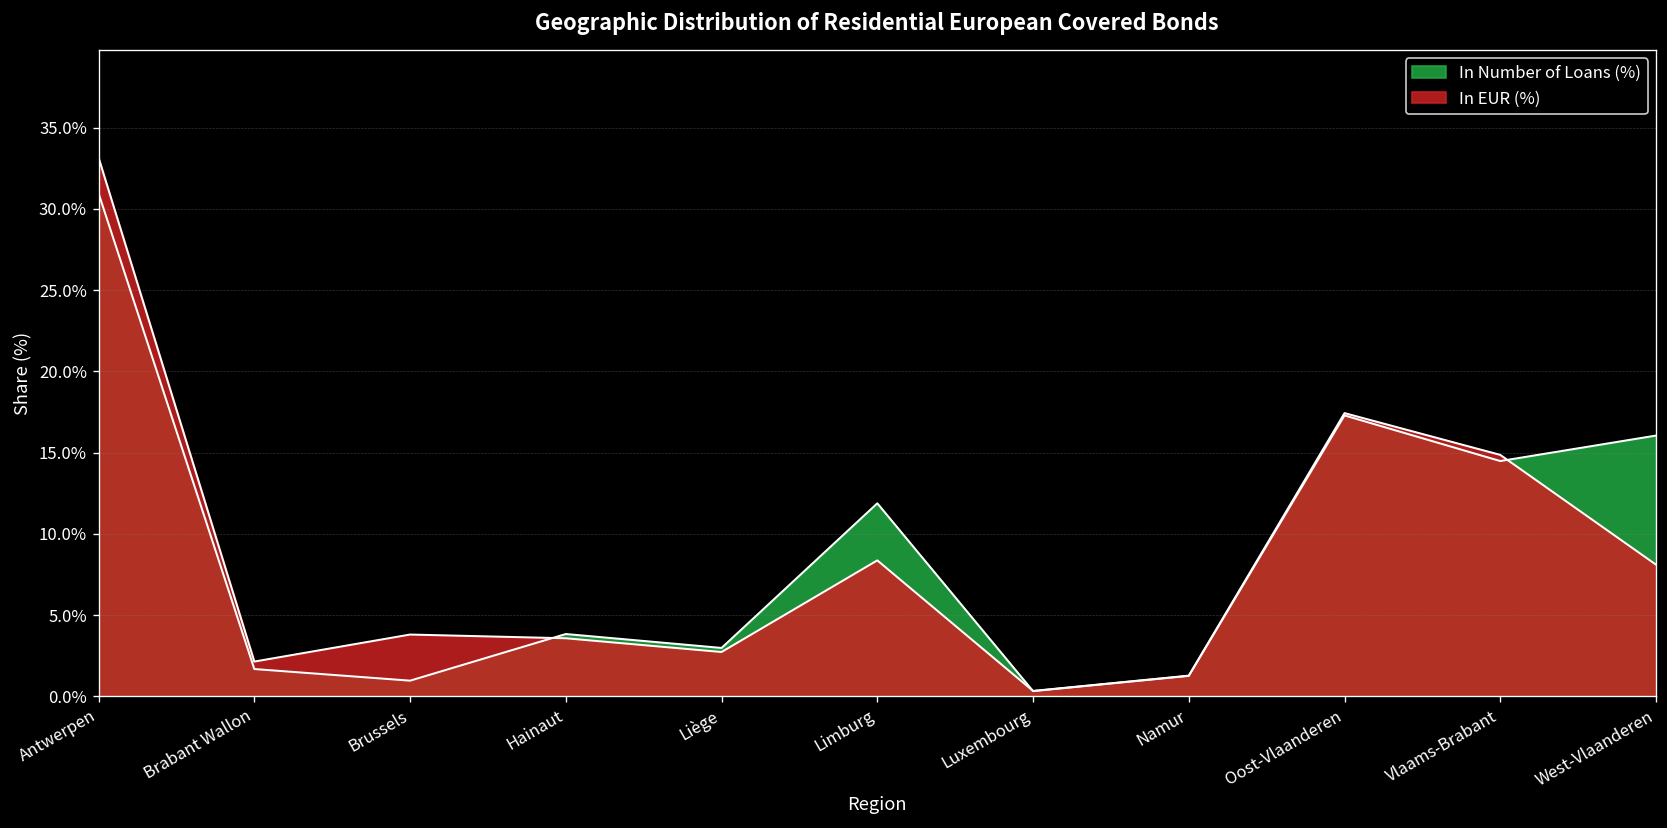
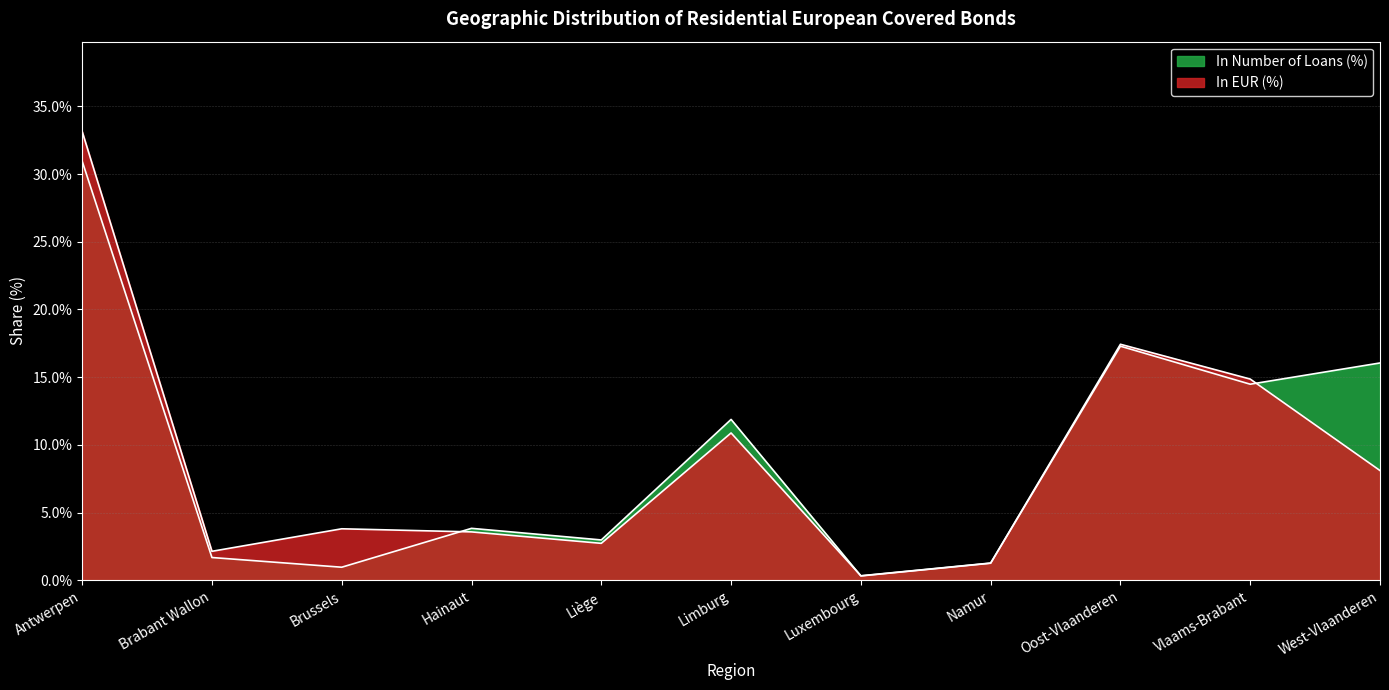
  {
    "In Number of Loans (%)": {
      "Antwerpen": "31.0%",
      "Brabant Wallon": "1.7%",
      "Brussels": "1.0%",
      "Hainaut": "3.8%",
      "Liège": "3.0%",
      "Limburg": "11.9%",
      "Vlaams-Brabant": "14.5%",
      "West-Vlaanderen": "16.0%"
    },
    "In EUR (%)": {
      "Antwerpen": "33.1%",
      "Brabant Wallon": "2.1%",
      "Brussels": "3.8%",
      "Hainaut": "3.6%",
      "Liège": "2.7%",
-     "Limburg": "8.4%",
+     "Limburg": "10.9%",
      "Vlaams-Brabant": "14.9%",
      "West-Vlaanderen": "8.1%"
    }
  }
